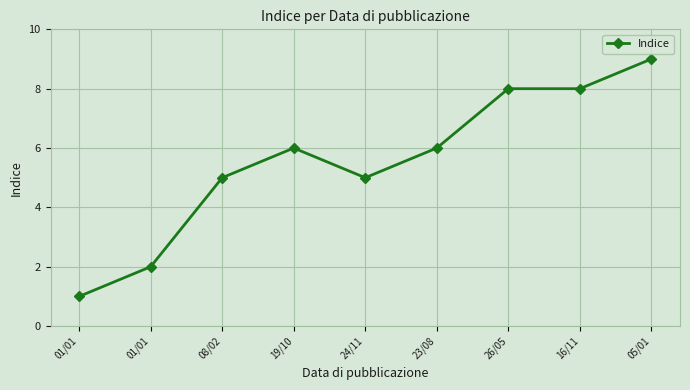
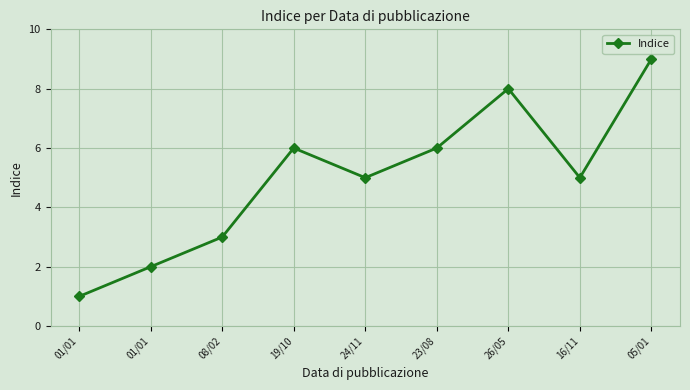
  {
-   "08/02": 5,
+   "08/02": 3,
    "19/10": 6,
    "24/11": 5,
    "23/08": 6,
    "26/05": 8,
-   "16/11": 8,
+   "16/11": 5,
    "05/01": 9
  }
